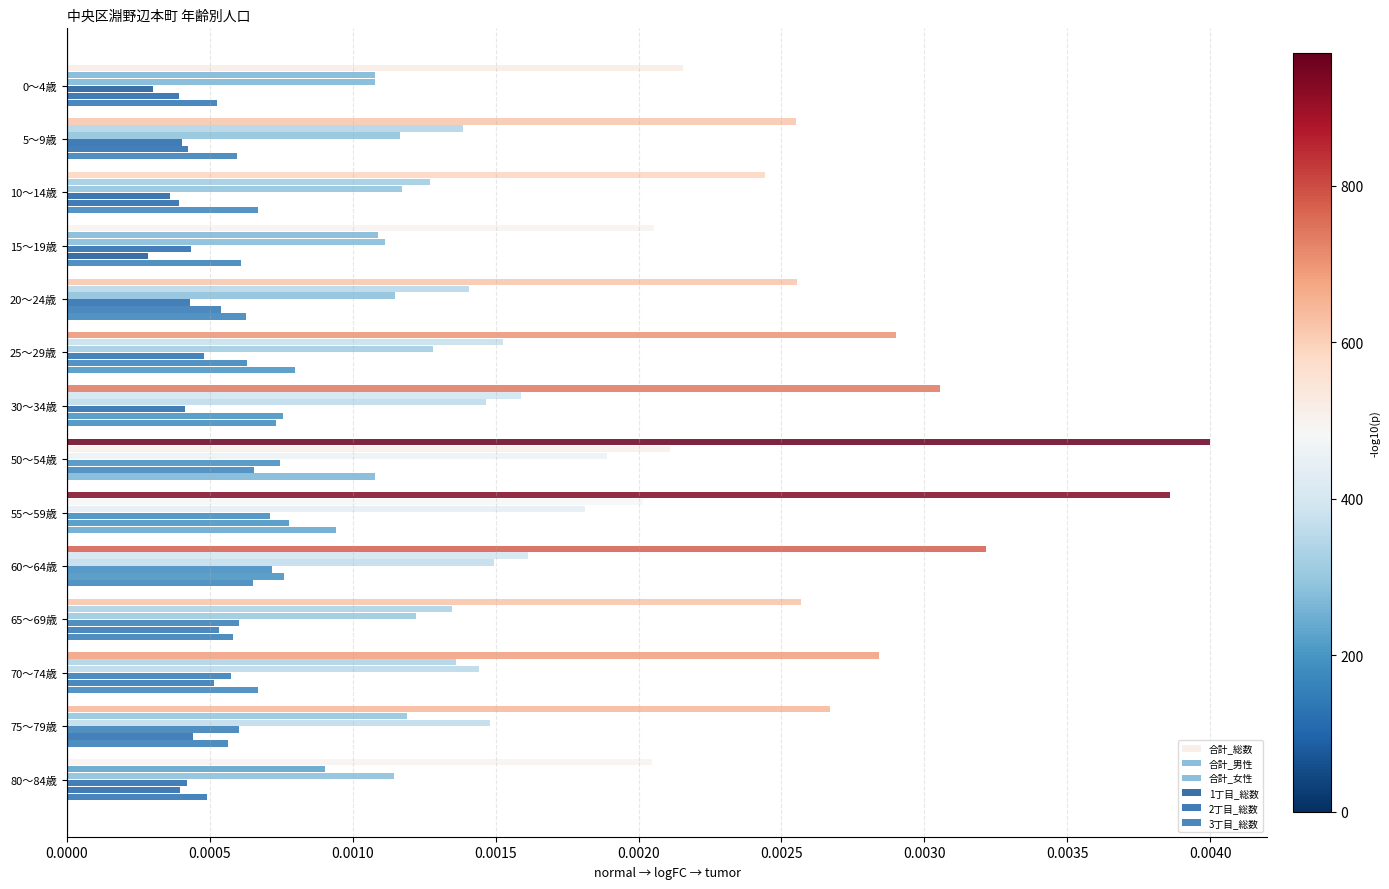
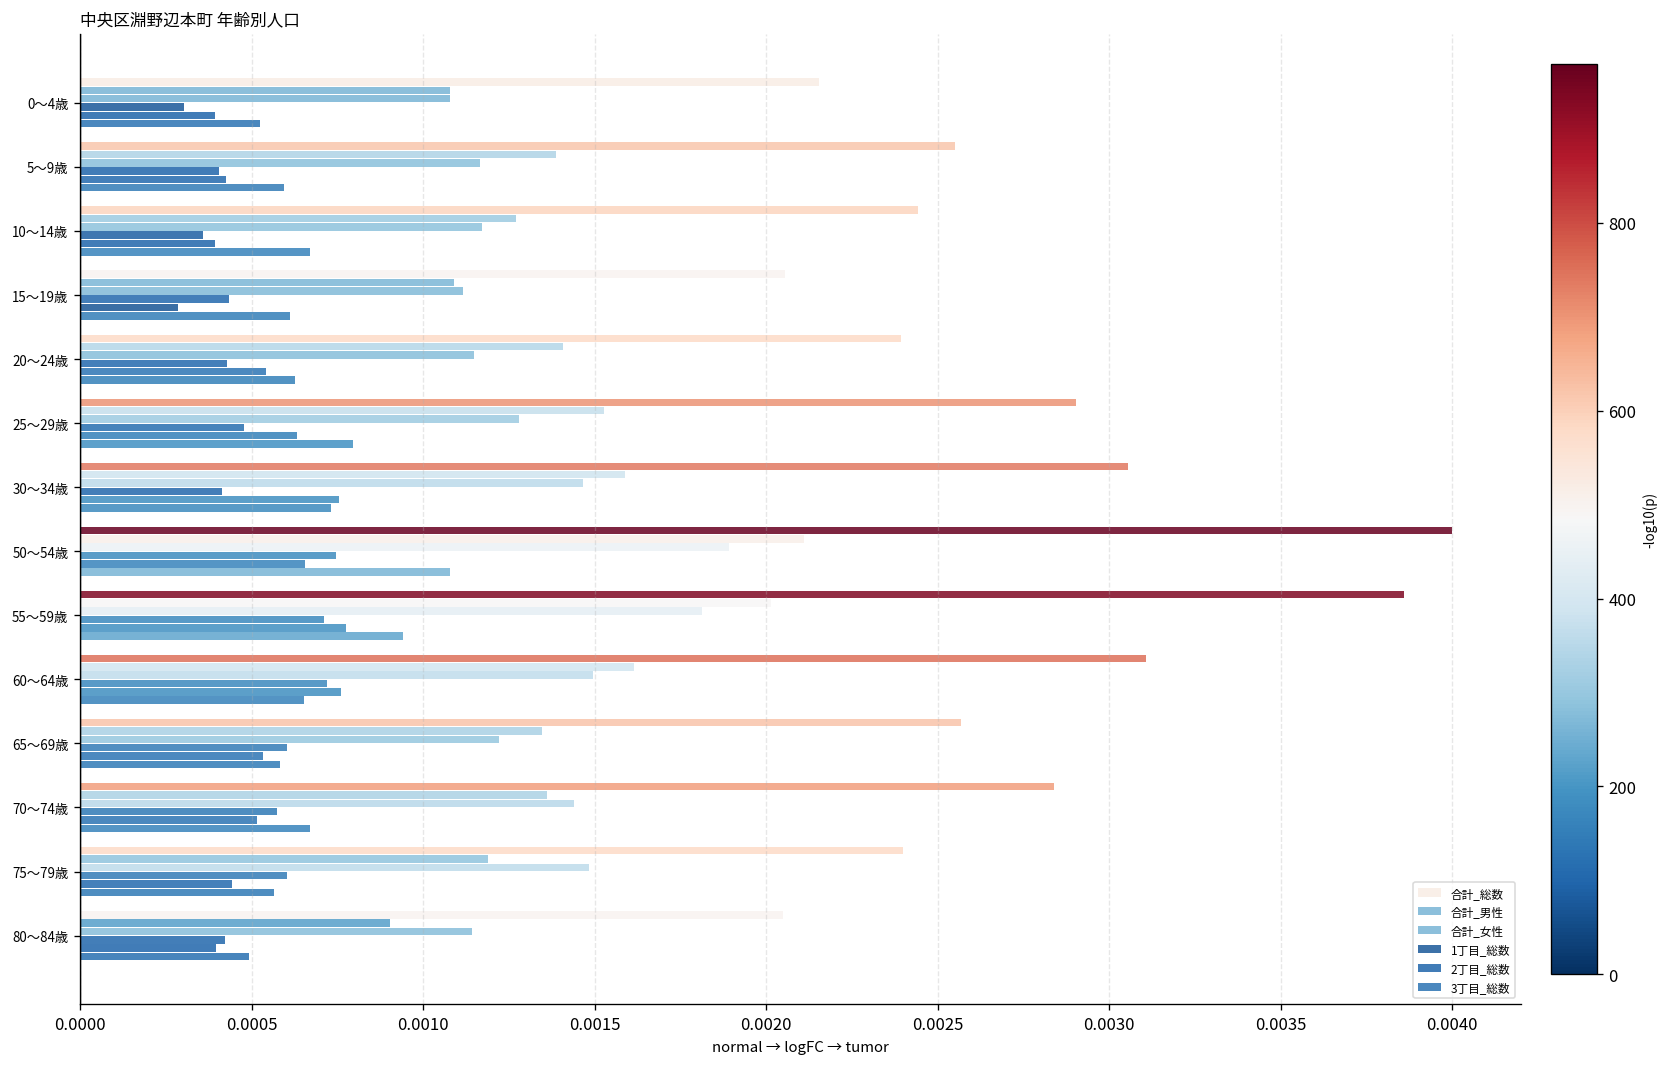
  {
    "合計_総数": {
      "0～4歳": 0.00215,
      "5～9歳": 0.00255,
      "10～14歳": 0.00244,
      "15～19歳": 0.00206,
-     "20～24歳": 0.00256,
+     "20～24歳": 0.00239,
      "25～29歳": 0.00290,
      "30～34歳": 0.00305,
      "50～54歳": 0.00400,
      "55～59歳": 0.00386,
-     "60～64歳": 0.00322,
+     "60～64歳": 0.00311,
      "65～69歳": 0.00257,
      "70～74歳": 0.00284,
-     "75～79歳": 0.00267,
+     "75～79歳": 0.00240,
      "80～84歳": 0.00205
    }
  }
